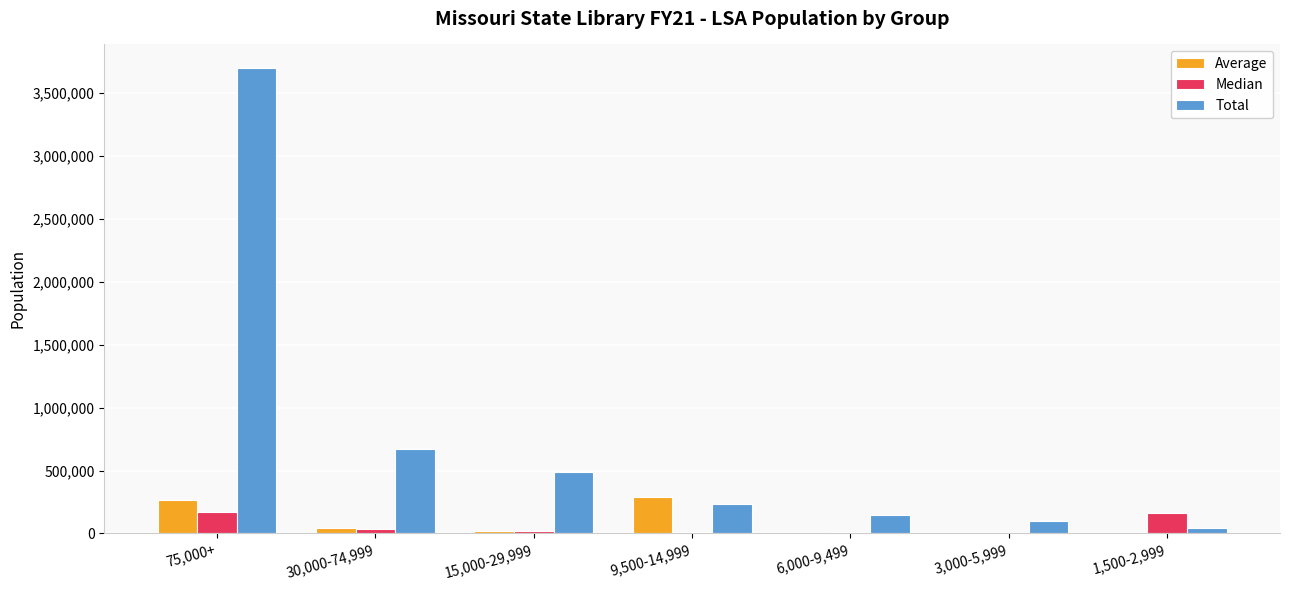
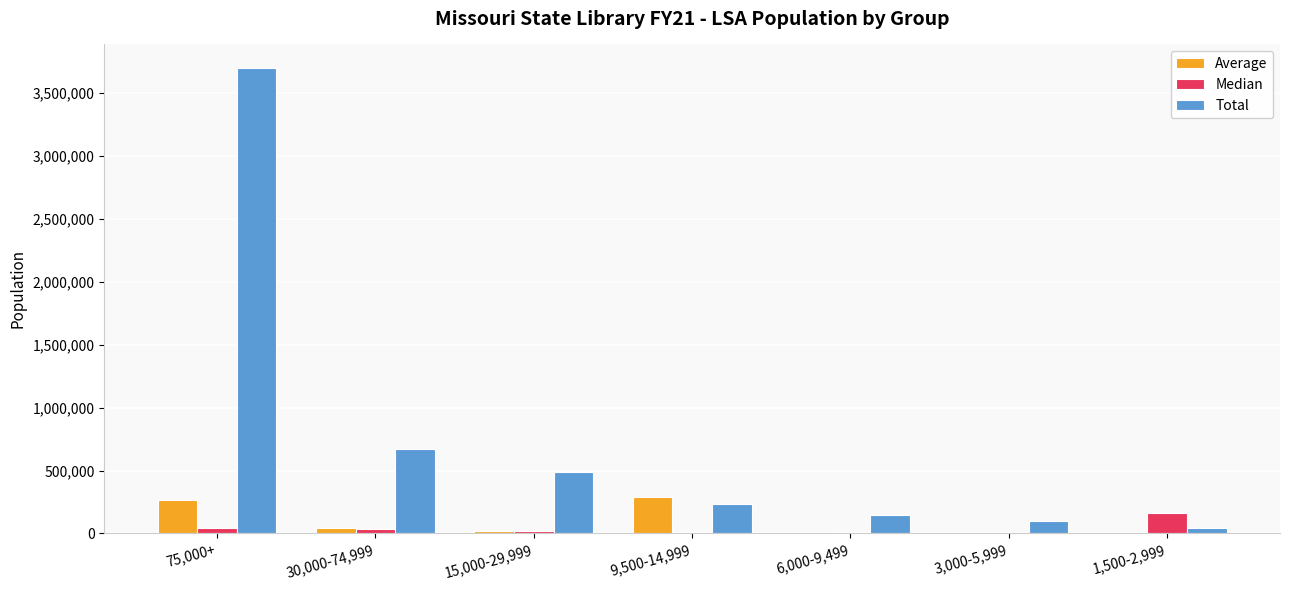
  {
    "Average": {
      "75,000+": "260,000",
      "30,000-74,999": "40,000",
      "15,000-29,999": "20,000",
      "9,500-14,999": "290,000"
    },
    "Median": {
-     "75,000+": "170,000",
+     "75,000+": "40,000",
      "30,000-74,999": "40,000",
      "15,000-29,999": "20,000",
      "1,500-2,999": "170,000"
    },
    "Total": {
      "75,000+": "3,700,000",
      "30,000-74,999": "670,000",
      "15,000-29,999": "490,000",
      "9,500-14,999": "230,000",
      "6,000-9,499": "140,000",
      "3,000-5,999": "100,000",
      "1,500-2,999": "40,000"
    }
  }
